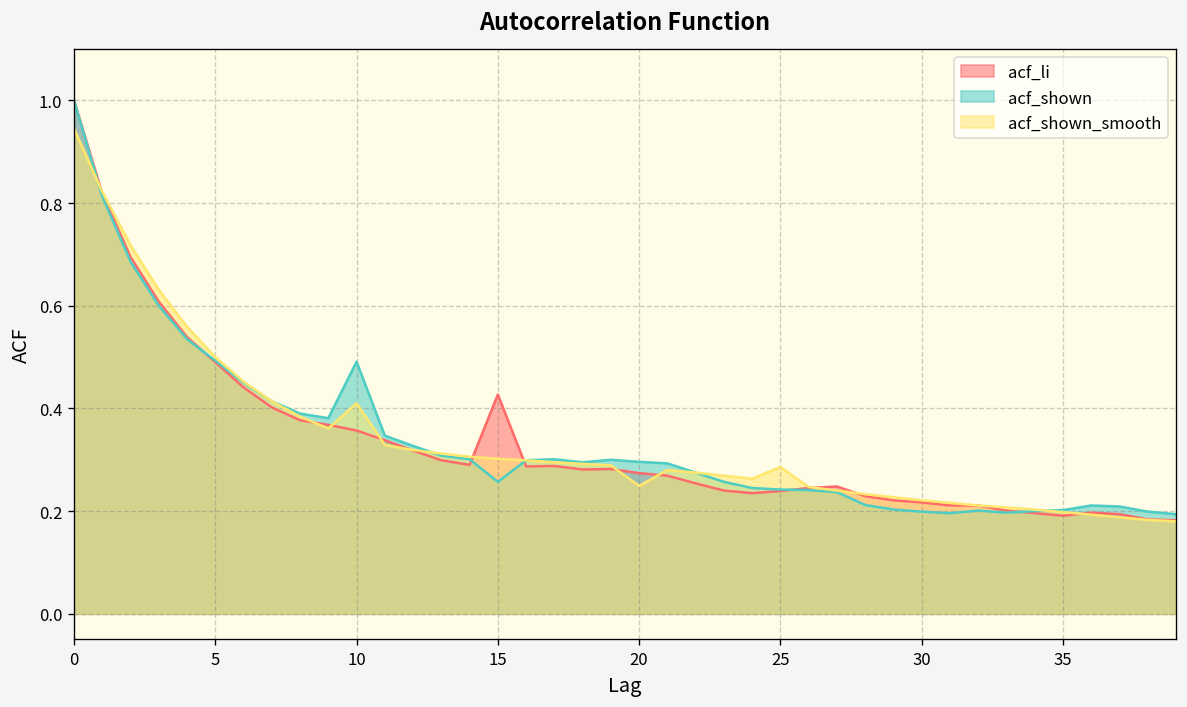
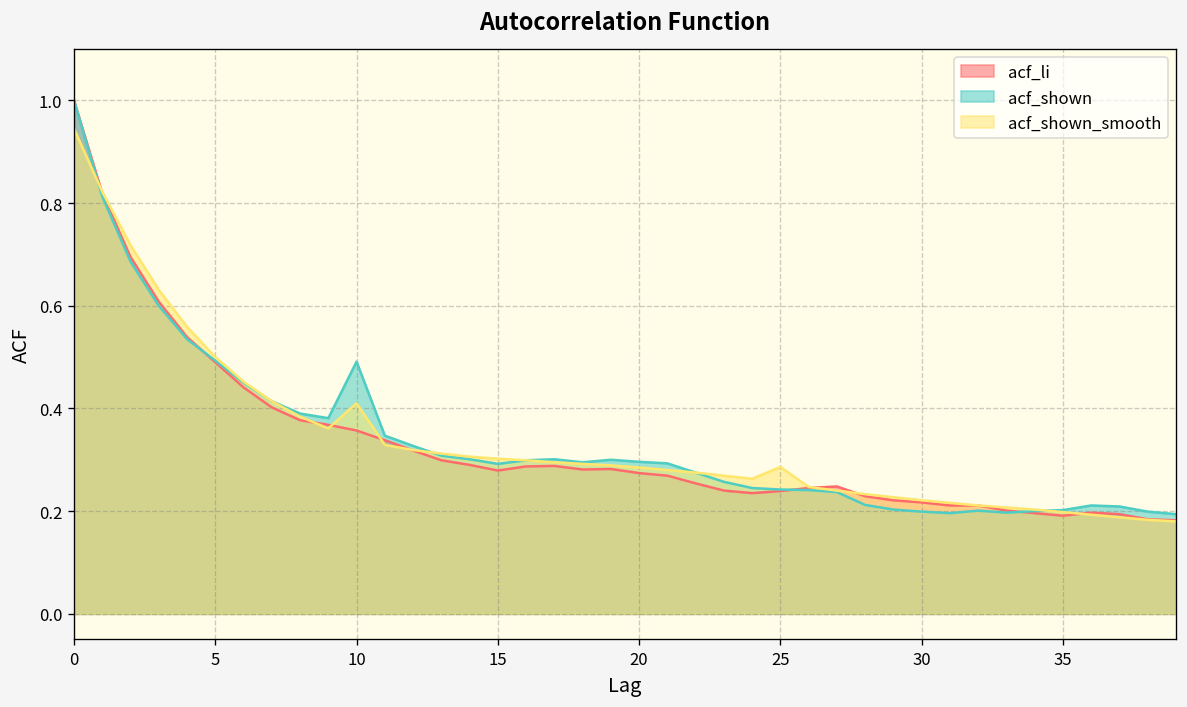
  {
    "acf_li": {
      "10": 0.36,
-     "15": 0.43,
+     "15": 0.28,
      "20": 0.27,
      "35": 0.19
    },
    "acf_shown": {
      "10": 0.49,
-     "15": 0.26,
+     "15": 0.29,
      "20": 0.30,
      "30": 0.20
    },
    "acf_shown_smooth": {
      "0": 0.95,
      "5": 0.50,
      "10": 0.41,
      "15": 0.30,
-     "20": 0.25,
+     "20": 0.29,
      "25": 0.29
    }
  }
